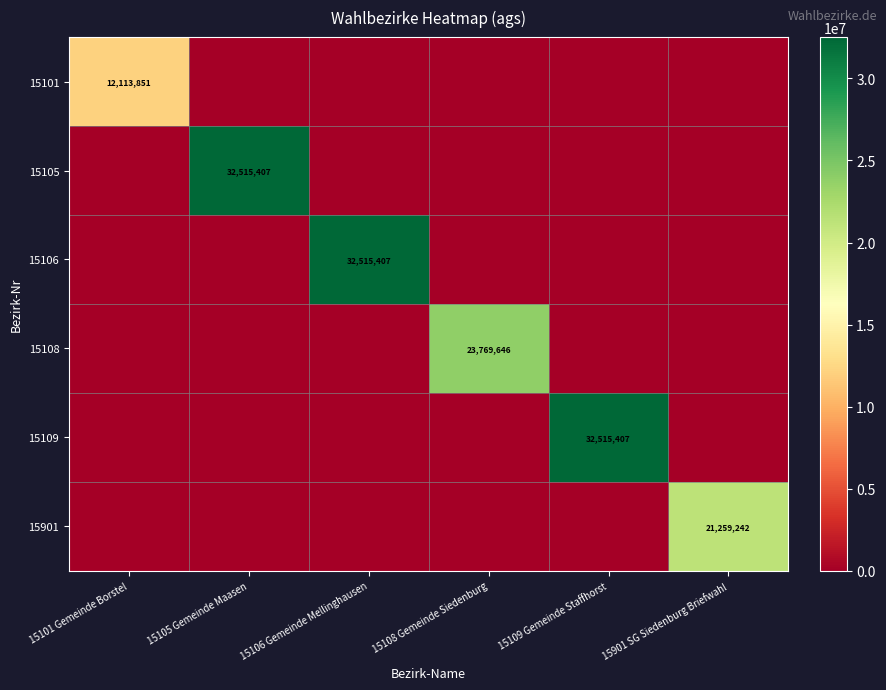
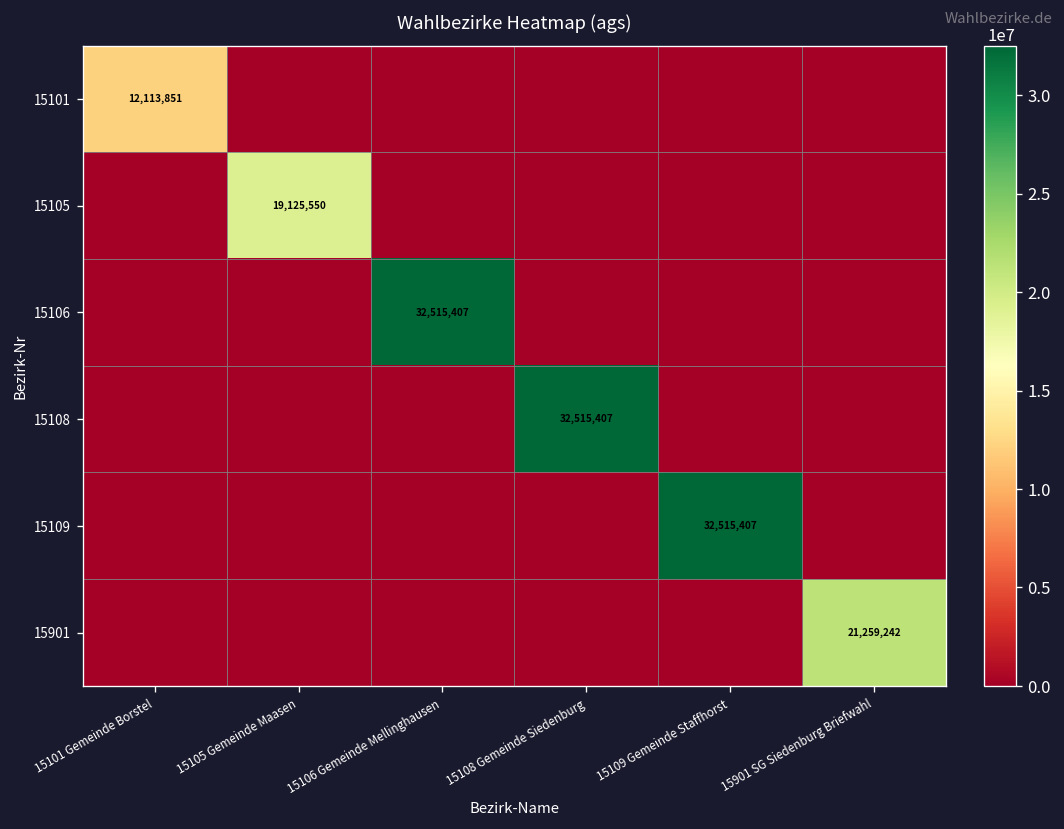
  {
    "15101": {
      "15101 Gemeinde Borstel": "12,113,851"
    },
    "15105": {
-     "15105 Gemeinde Maasen": "32,515,407"
+     "15105 Gemeinde Maasen": "19,125,550"
    },
    "15106": {
      "15106 Gemeinde Mellinghausen": "32,515,407"
    },
    "15108": {
-     "15108 Gemeinde Siedenburg": "23,769,646"
+     "15108 Gemeinde Siedenburg": "32,515,407"
    },
    "15109": {
      "15109 Gemeinde Staffhorst": "32,515,407"
    },
    "15901": {
      "15901 SG Siedenburg Briefwahl": "21,259,242"
    }
  }
